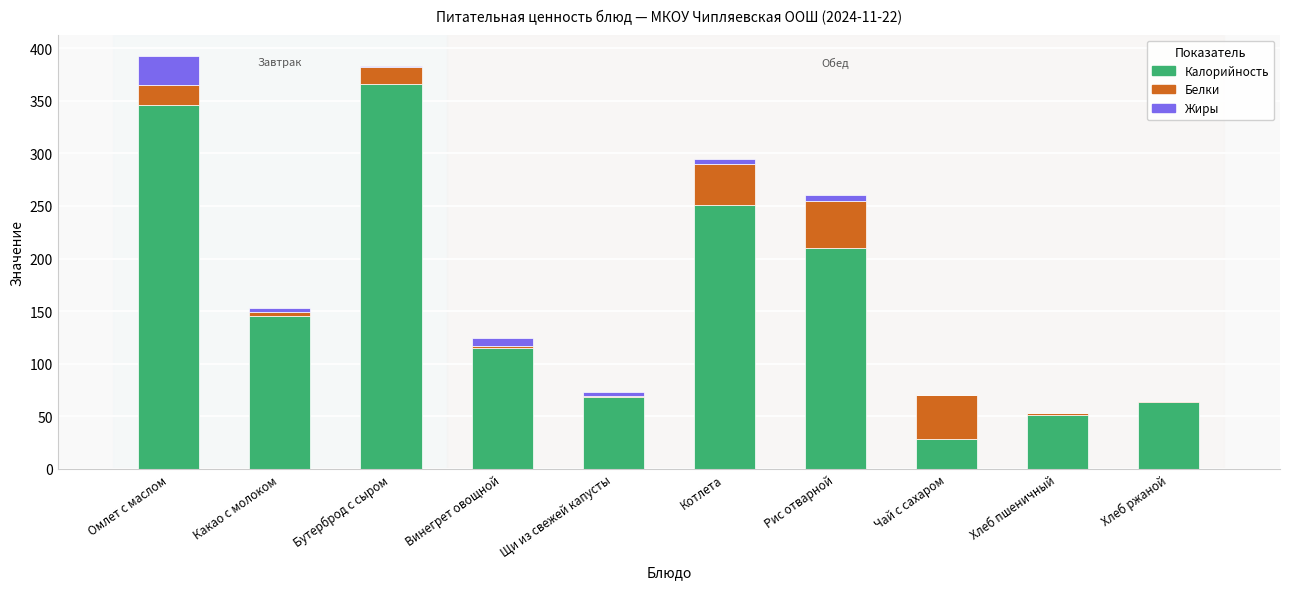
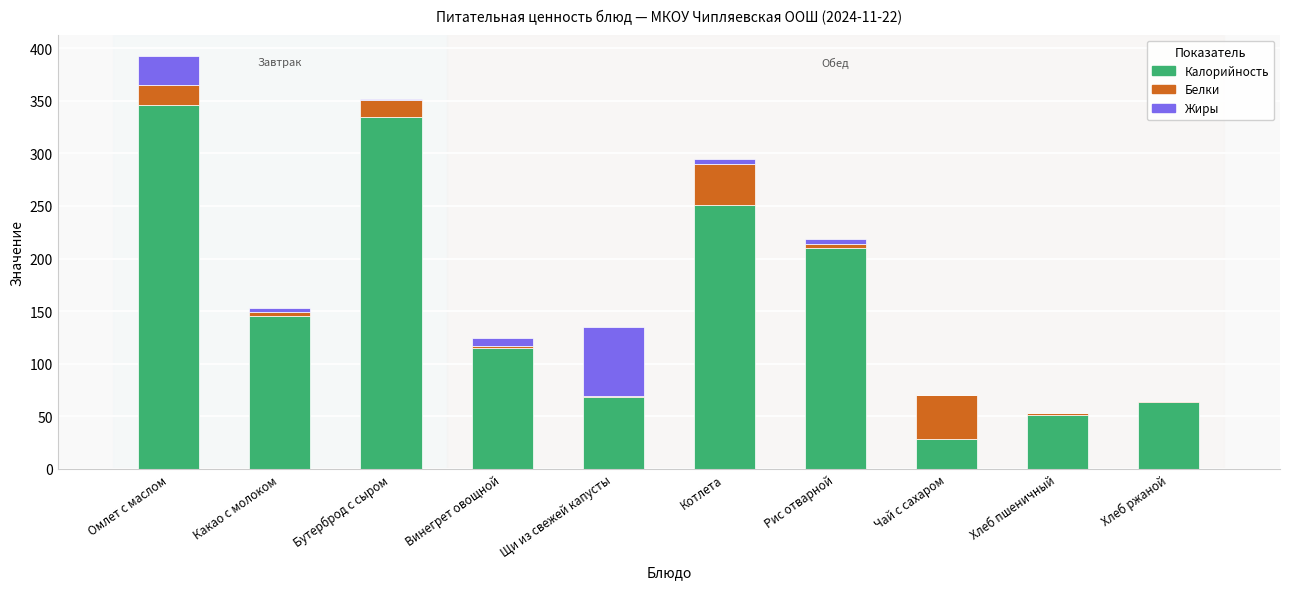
  {
    "Калорийность": {
      "Омлет с маслом": 346,
      "Какао с молоком": 145,
-     "Бутерброд с сыром": 366,
+     "Бутерброд с сыром": 335,
      "Винегрет овощной": 115,
      "Щи из свежей капусты": 68,
      "Котлета": 251,
      "Рис отварной": 210,
      "Чай с сахаром": 28,
      "Хлеб пшеничный": 51,
      "Хлеб ржаной": 64
    },
    "Белки": {
      "Омлет с маслом": 19,
      "Какао с молоком": 4,
      "Бутерброд с сыром": 16,
      "Котлета": 39,
-     "Рис отварной": 45,
+     "Рис отварной": 4,
      "Чай с сахаром": 42
    },
    "Жиры": {
      "Омлет с маслом": 28,
      "Какао с молоком": 4,
      "Винегрет овощной": 7,
-     "Щи из свежей капусты": 4,
+     "Щи из свежей капусты": 66,
      "Котлета": 5,
      "Рис отварной": 5,
      "Чай с сахаром": 0,
      "Хлеб пшеничный": 0,
      "Хлеб ржаной": 0
    }
  }
